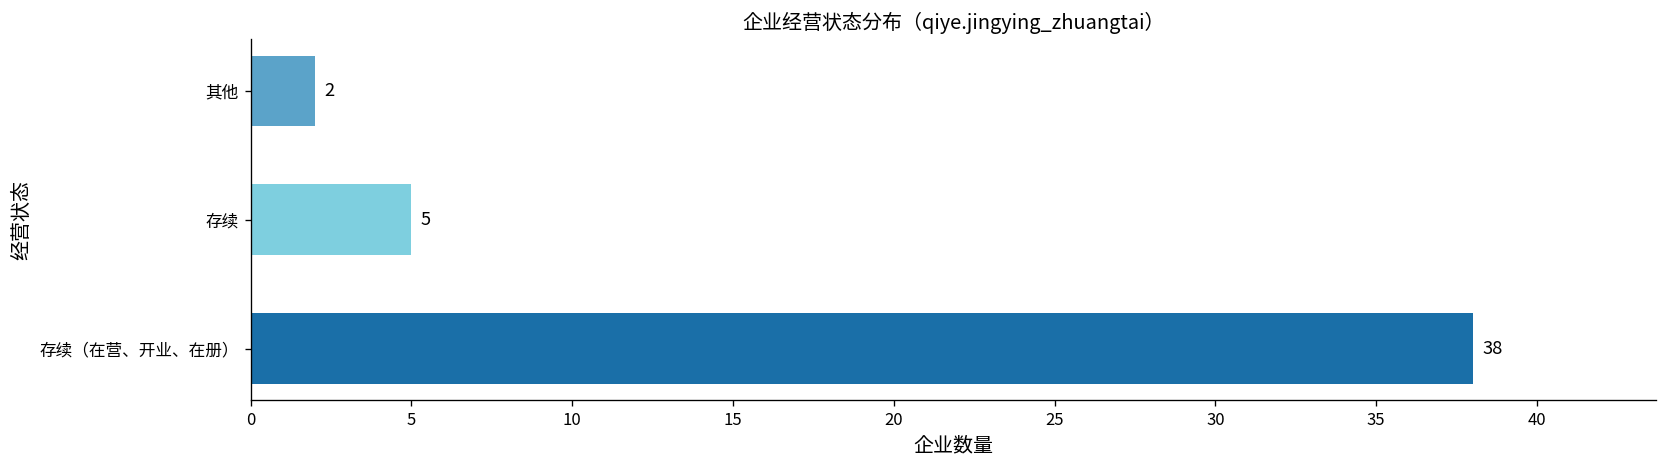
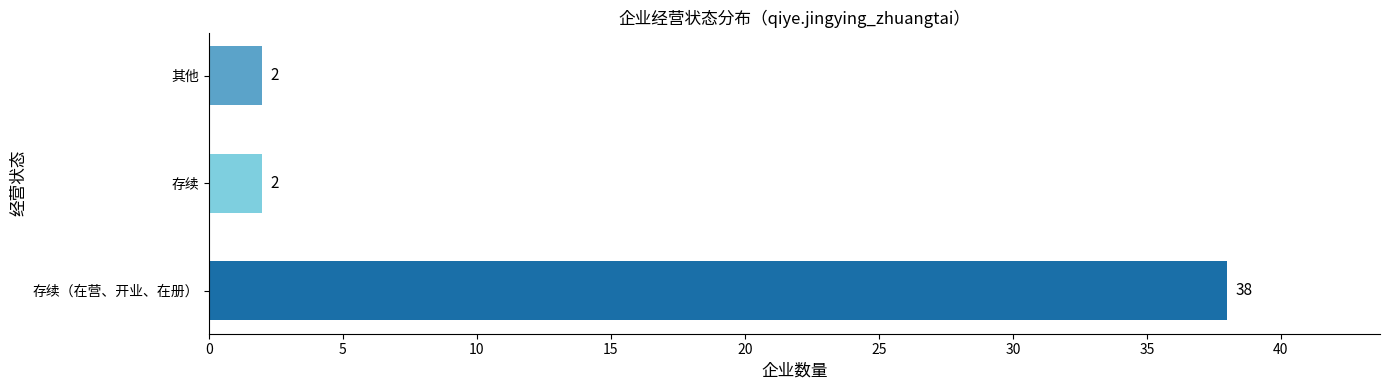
  {
    "其他": 2,
-   "存续": 5,
+   "存续": 2,
    "存续（在营、开业、在册）": 38
  }
